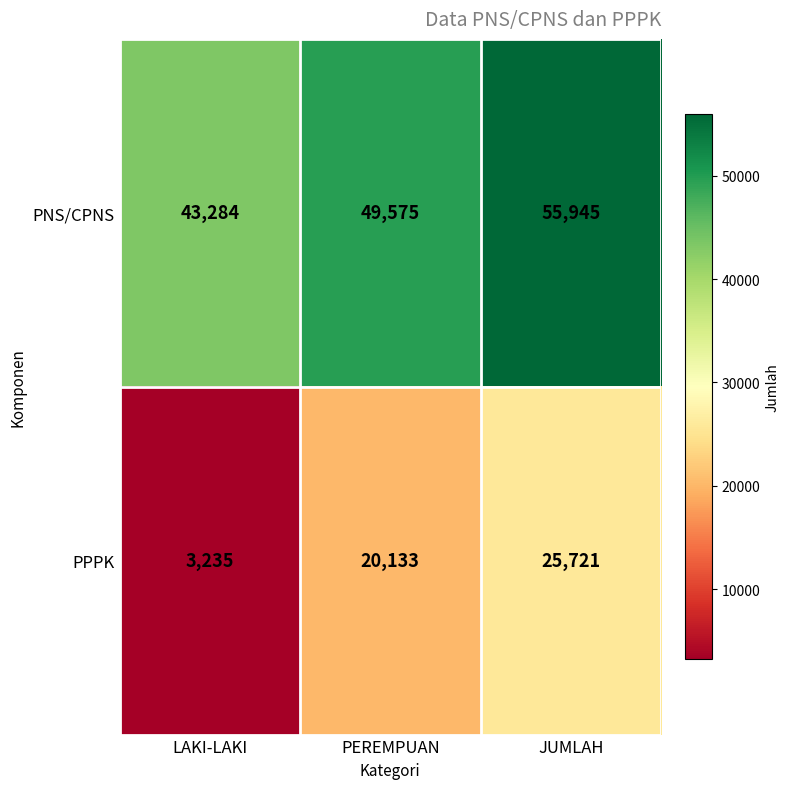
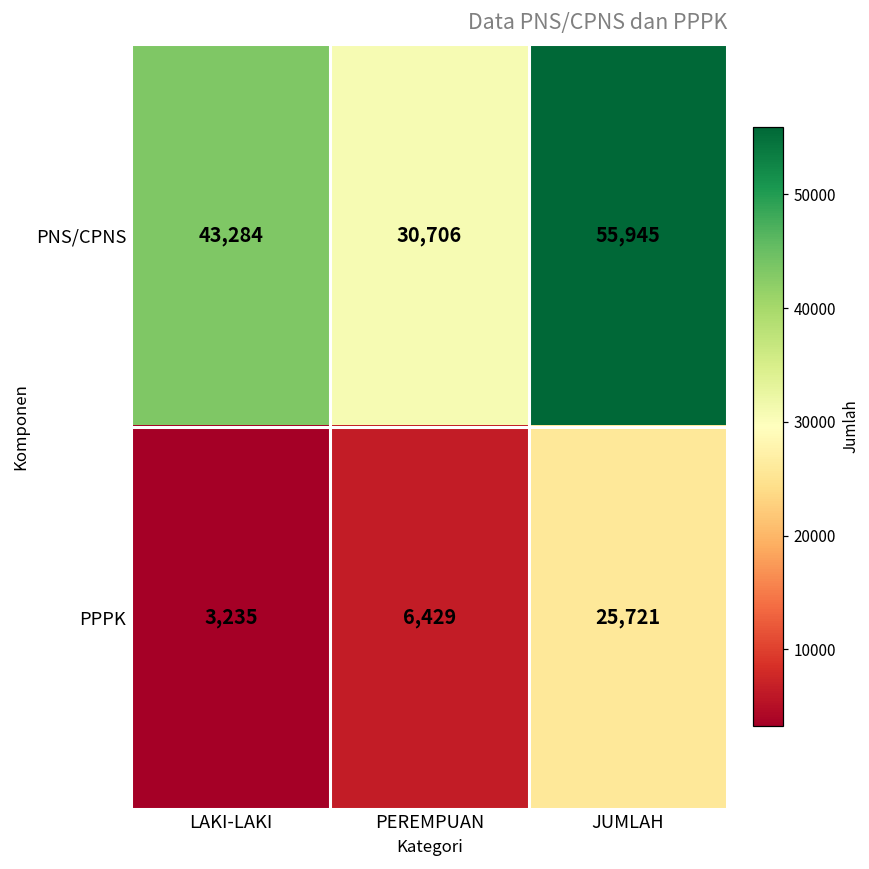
  {
    "PNS/CPNS": {
      "LAKI-LAKI": "43,284",
-     "PEREMPUAN": "49,575",
+     "PEREMPUAN": "30,706",
      "JUMLAH": "55,945"
    },
    "PPPK": {
      "LAKI-LAKI": "3,235",
-     "PEREMPUAN": "20,133",
+     "PEREMPUAN": "6,429",
      "JUMLAH": "25,721"
    }
  }
